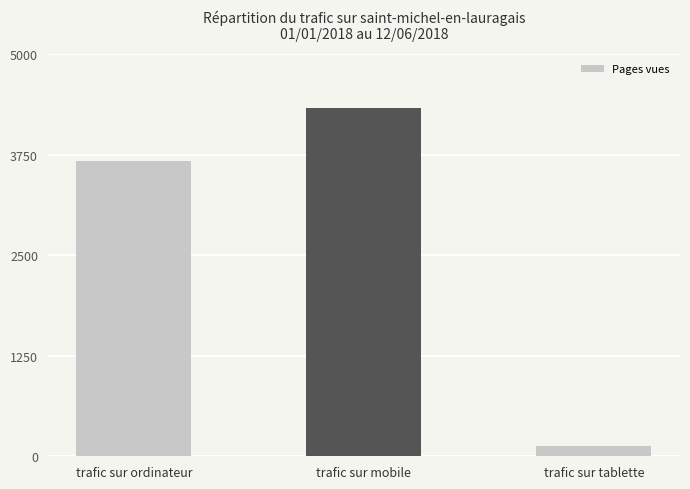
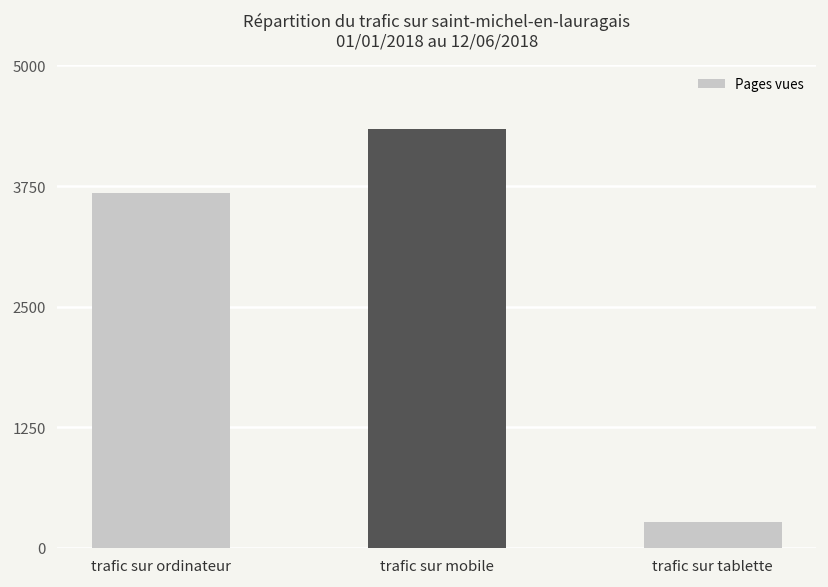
  {
    "trafic sur ordinateur": 3700,
    "trafic sur mobile": 4300,
-   "trafic sur tablette": 100
+   "trafic sur tablette": 300
  }
